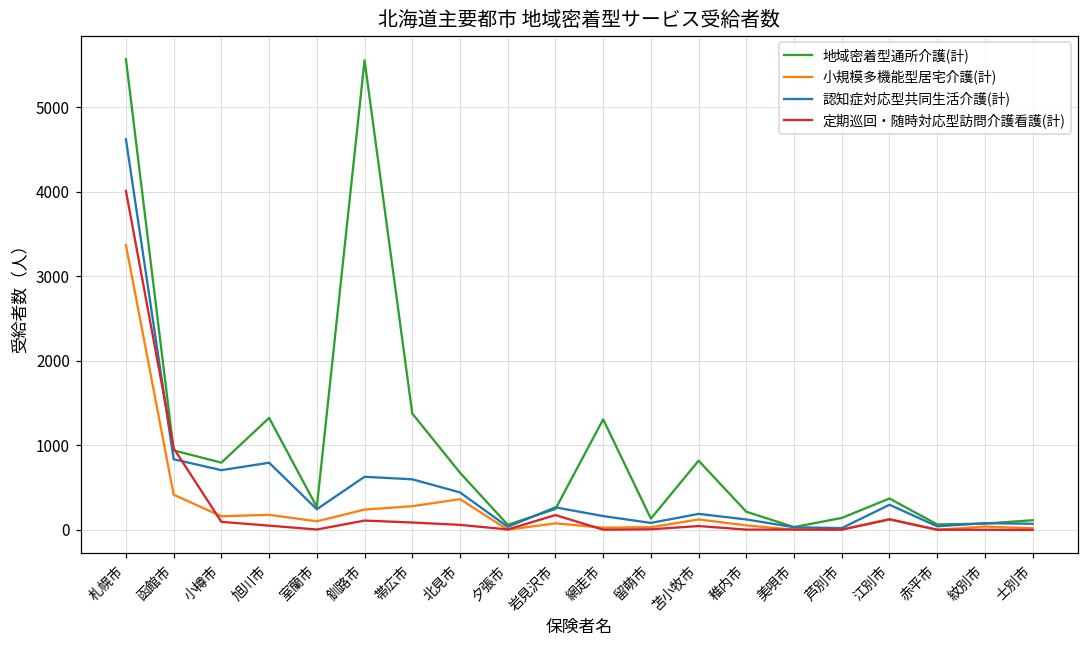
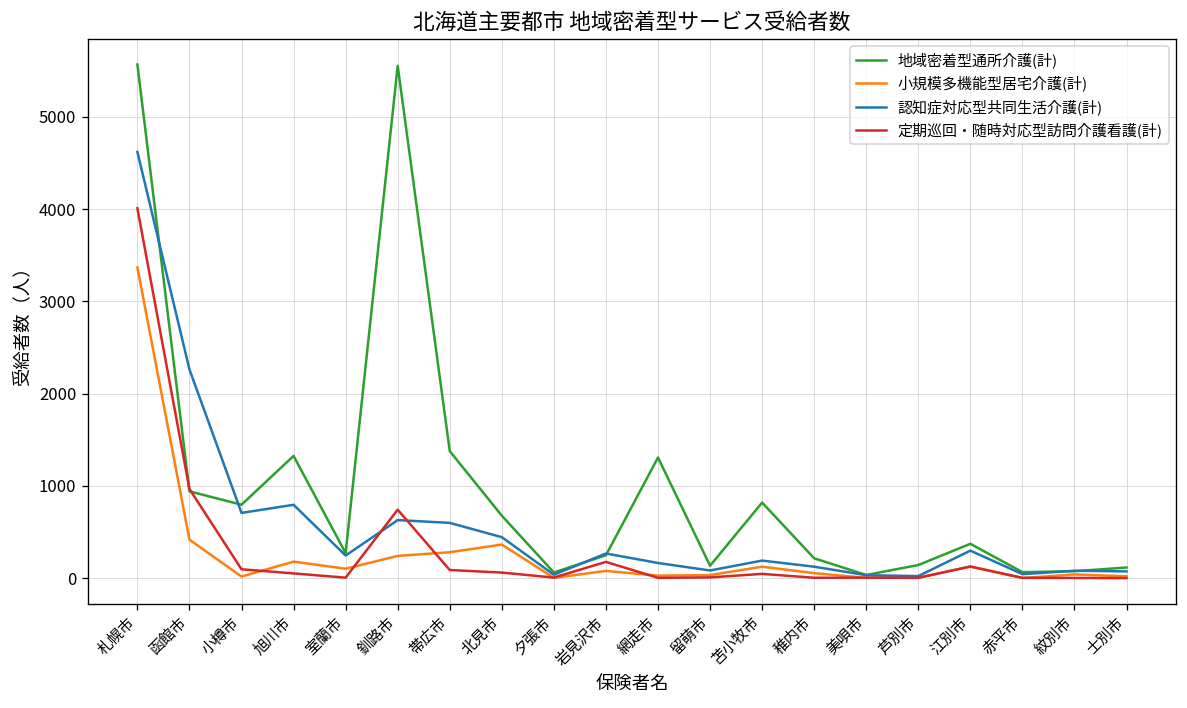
  {
    "地域密着型通所介護(計)": {
      "札幌市": 5600,
      "小樽市": 800,
      "旭川市": 1300,
      "釧路市": 5600,
      "帯広市": 1400,
      "北見市": 700,
      "網走市": 1300,
      "留萌市": 100,
      "苫小牧市": 800,
      "稚内市": 200,
      "芦別市": 100,
      "江別市": 400,
      "士別市": 100
    },
    "小規模多機能型居宅介護(計)": {
      "札幌市": 3400,
      "函館市": 400,
-     "小樽市": 200,
+     "小樽市": 0,
      "旭川市": 200,
      "室蘭市": 100,
      "釧路市": 200,
      "帯広市": 300,
      "北見市": 400,
      "岩見沢市": 100,
      "苫小牧市": 100,
      "稚内市": 100,
      "紋別市": 0
    },
    "認知症対応型共同生活介護(計)": {
      "札幌市": 4600,
-     "函館市": 800,
+     "函館市": 2300,
      "小樽市": 700,
      "旭川市": 800,
      "釧路市": 600,
      "帯広市": 600,
      "北見市": 400,
      "網走市": 200,
      "留萌市": 100,
      "苫小牧市": 200,
      "稚内市": 100,
      "江別市": 300,
      "士別市": 100
    },
    "定期巡回・随時対応型訪問介護看護(計)": {
      "札幌市": 4000,
      "小樽市": 100,
      "旭川市": 100,
      "室蘭市": 0,
-     "釧路市": 100,
+     "釧路市": 700,
      "帯広市": 100,
      "北見市": 100,
      "岩見沢市": 200,
      "苫小牧市": 0,
      "稚内市": 0,
      "紋別市": 0
    }
  }
